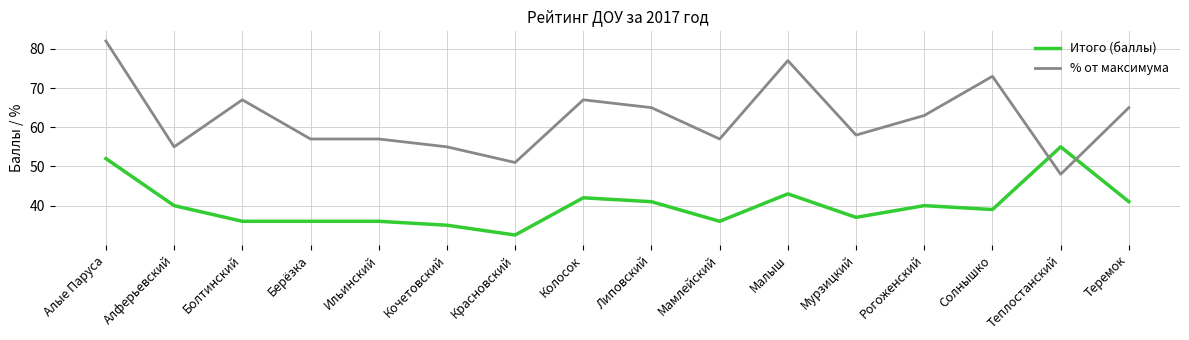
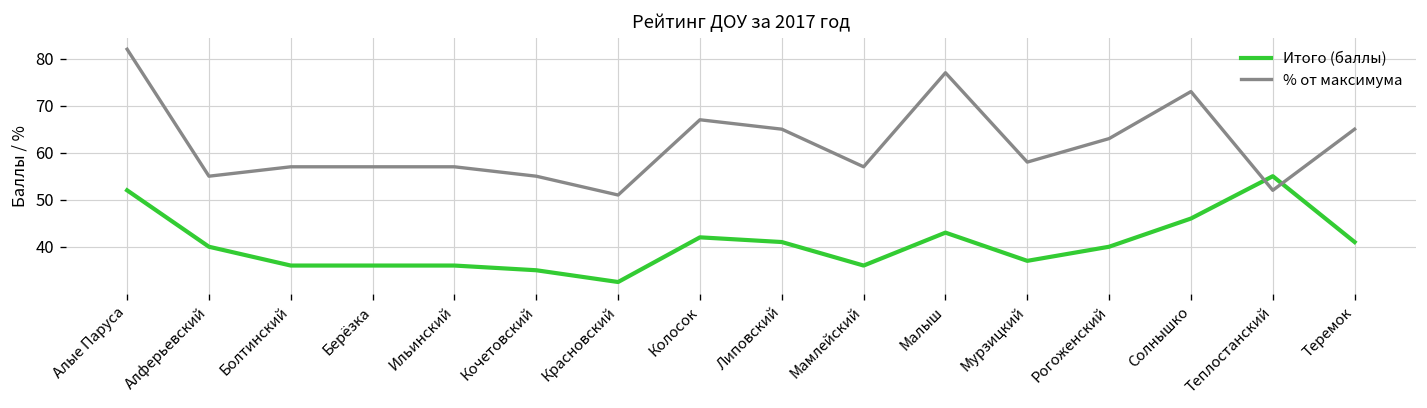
  {
    "Итого (баллы)": {
      "Алые Паруса": 52,
      "Алферьевский": 40,
      "Болтинский": 36,
      "Берёзка": 36,
      "Ильинский": 36,
      "Кочетовский": 35,
      "Красновский": 33,
      "Колосок": 42,
      "Липовский": 41,
      "Мамлейский": 36,
      "Малыш": 43,
      "Мурзицкий": 37,
      "Рогоженский": 40,
-     "Солнышко": 39,
+     "Солнышко": 46,
      "Теплостанский": 55,
      "Теремок": 41
    },
    "% от максимума": {
      "Алые Паруса": 82,
      "Алферьевский": 55,
-     "Болтинский": 67,
+     "Болтинский": 57,
      "Берёзка": 57,
      "Ильинский": 57,
      "Кочетовский": 55,
      "Красновский": 51,
      "Колосок": 67,
      "Липовский": 65,
      "Мамлейский": 57,
      "Малыш": 77,
      "Мурзицкий": 58,
      "Рогоженский": 63,
      "Солнышко": 73,
-     "Теплостанский": 48,
+     "Теплостанский": 52,
      "Теремок": 65
    }
  }
